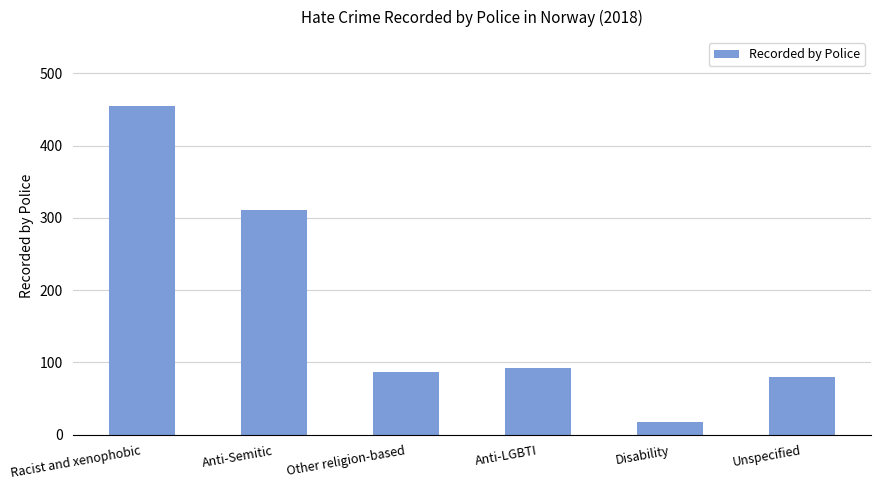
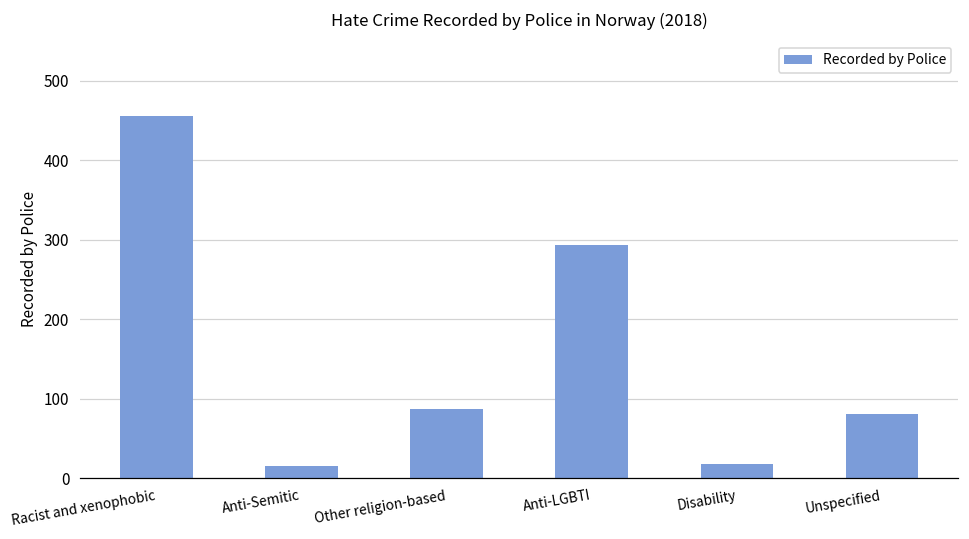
  {
    "Racist and xenophobic": 460,
-   "Anti-Semitic": 310,
+   "Anti-Semitic": 20,
    "Other religion-based": 90,
-   "Anti-LGBTI": 90,
+   "Anti-LGBTI": 290,
    "Disability": 20,
    "Unspecified": 80
  }
